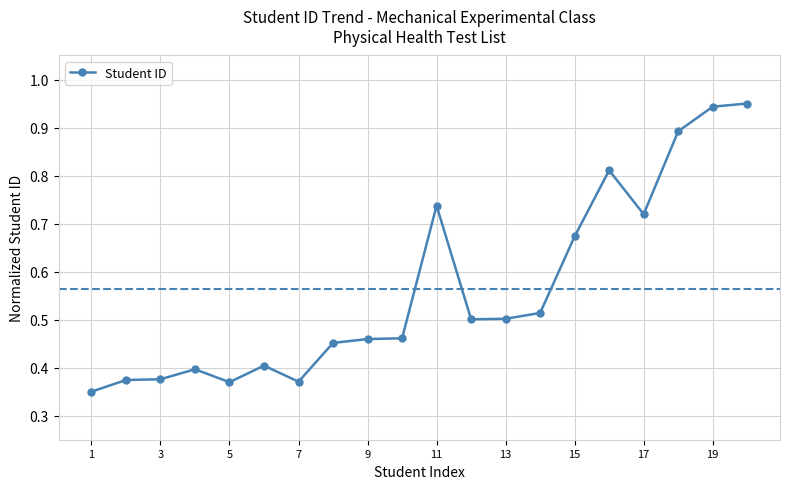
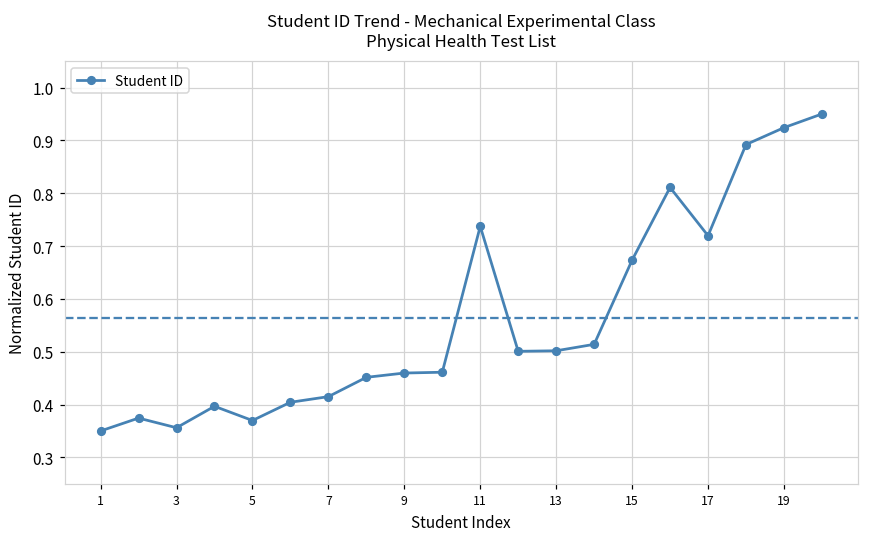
  {
    "1": 0.35,
-   "3": 0.38,
+   "3": 0.36,
    "5": 0.37,
-   "7": 0.37,
+   "7": 0.41,
    "9": 0.46,
    "11": 0.74,
    "13": 0.50,
    "15": 0.67,
    "17": 0.72,
-   "19": 0.94
+   "19": 0.92
  }
